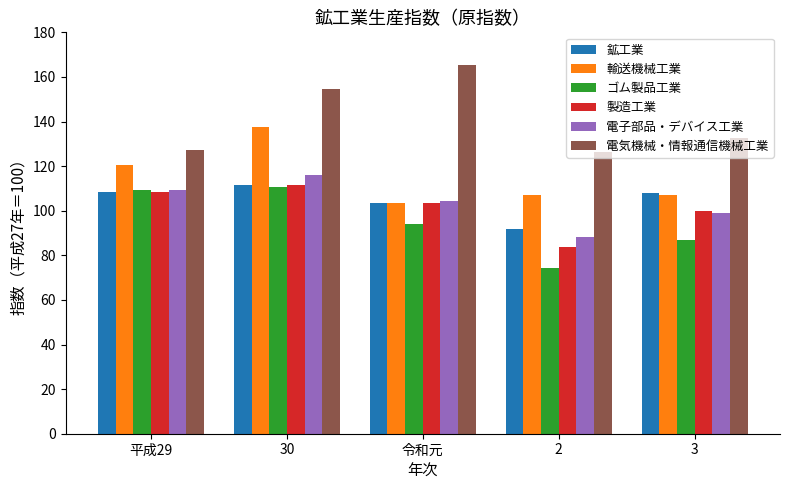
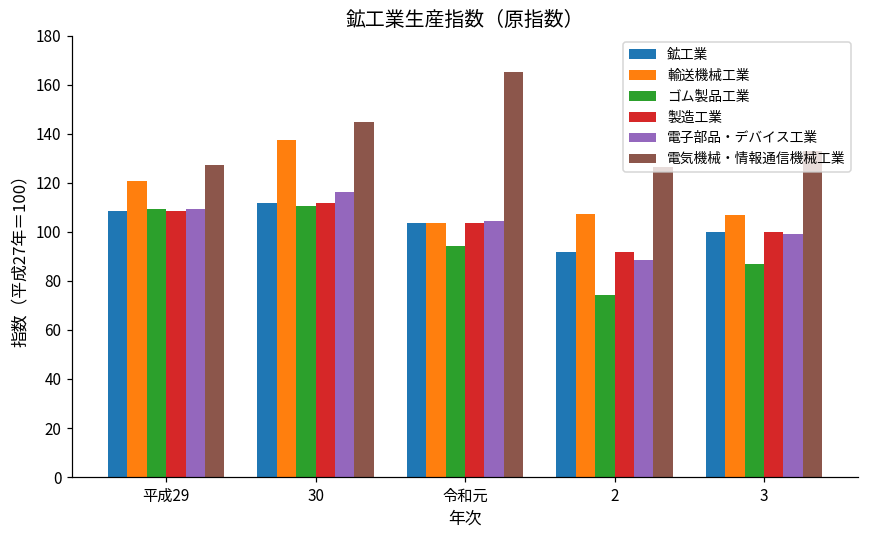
  {
    "鉱工業": {
      "平成29": 109,
      "30": 112,
      "令和元": 104,
      "2": 92,
-     "3": 108
+     "3": 100
    },
    "輸送機械工業": {
      "平成29": 121,
      "30": 138,
      "令和元": 104,
      "2": 107,
      "3": 107
    },
    "ゴム製品工業": {
      "平成29": 109,
      "30": 111,
      "令和元": 94,
      "2": 74,
      "3": 87
    },
    "製造工業": {
      "平成29": 109,
      "30": 112,
      "令和元": 104,
-     "2": 84,
+     "2": 92,
      "3": 100
    },
    "電子部品・デバイス工業": {
      "平成29": 109,
      "30": 116,
      "令和元": 104,
      "2": 88,
      "3": 99
    },
    "電気機械・情報通信機械工業": {
      "平成29": 127,
-     "30": 155,
+     "30": 145,
      "令和元": 165
    }
  }
